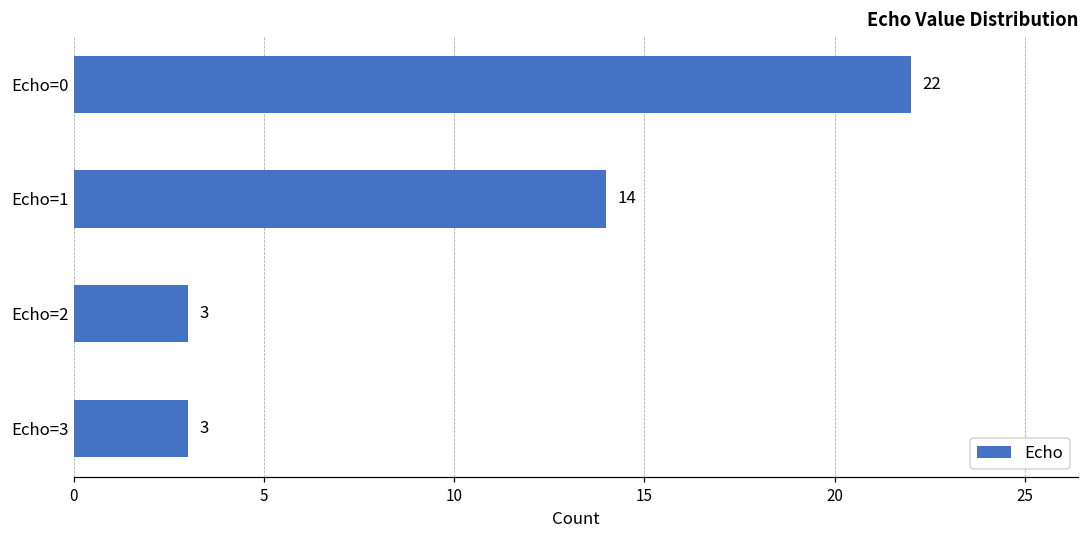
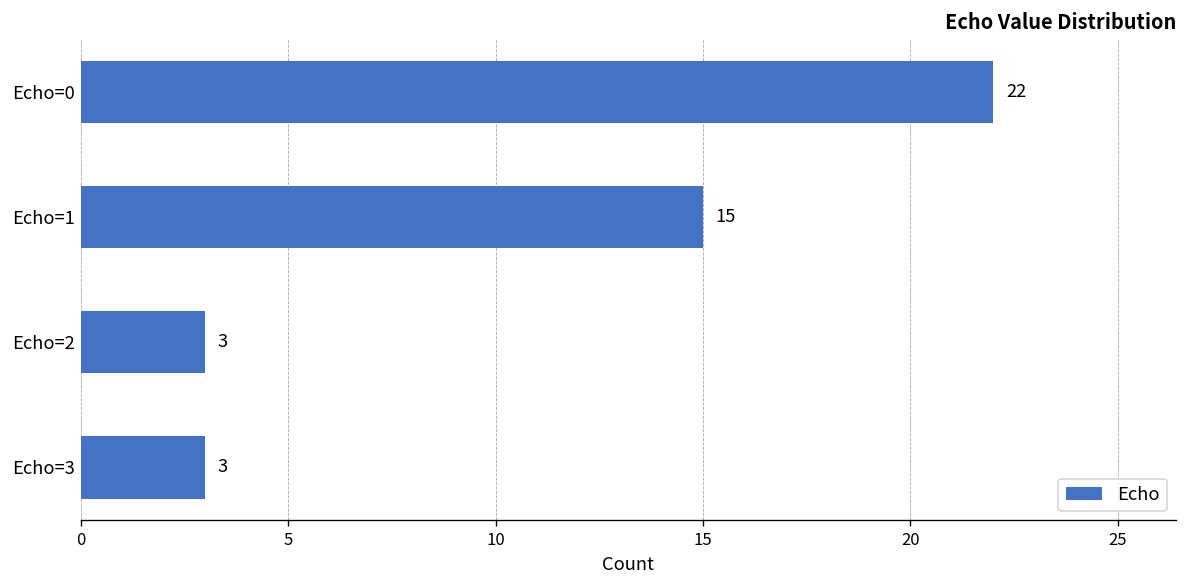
  {
    "Echo=0": 22,
-   "Echo=1": 14,
+   "Echo=1": 15,
    "Echo=2": 3,
    "Echo=3": 3
  }
